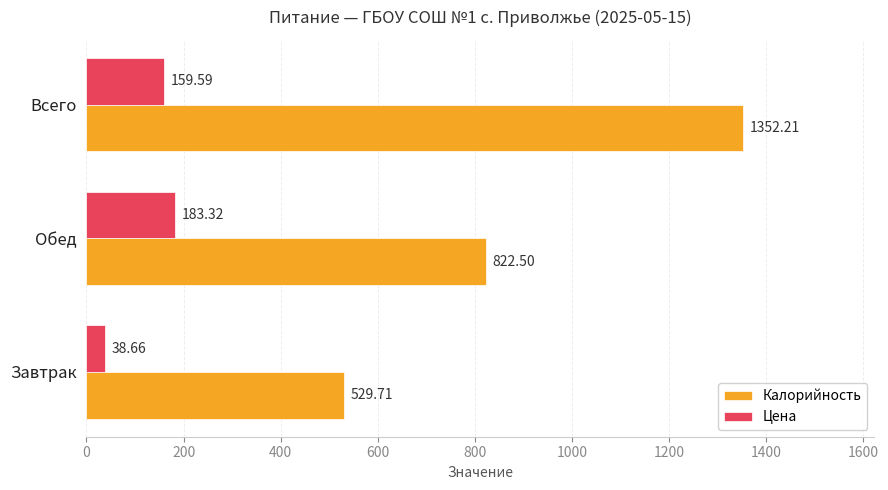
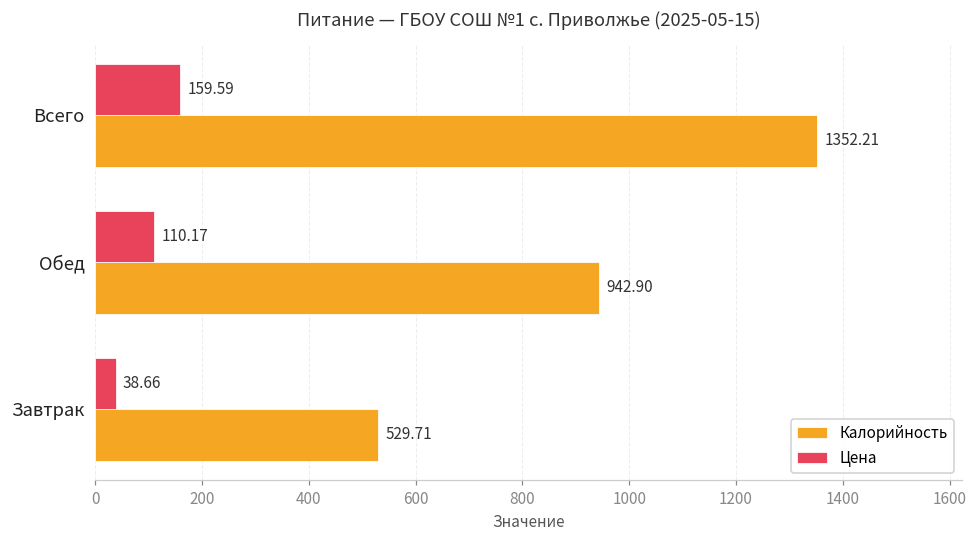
  {
    "Калорийность": {
      "Всего": 1352.21,
-     "Обед": 822.50,
+     "Обед": 942.90,
      "Завтрак": 529.71
    },
    "Цена": {
      "Всего": 159.59,
-     "Обед": 183.32,
+     "Обед": 110.17,
      "Завтрак": 38.66
    }
  }
